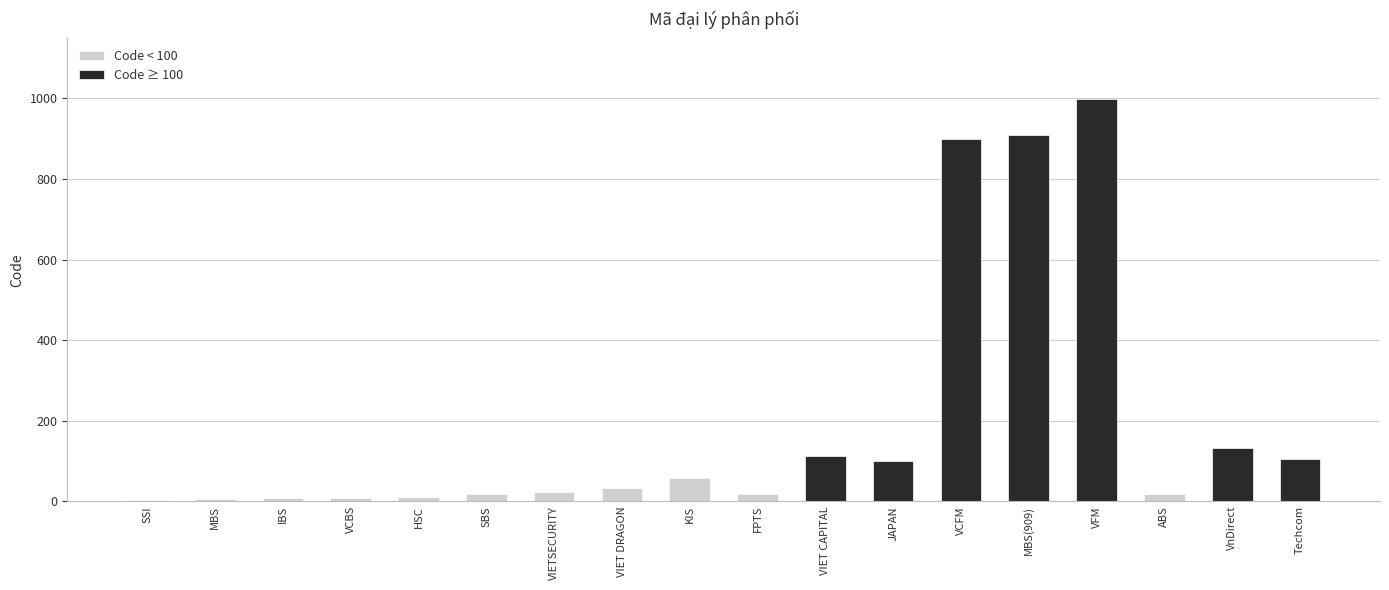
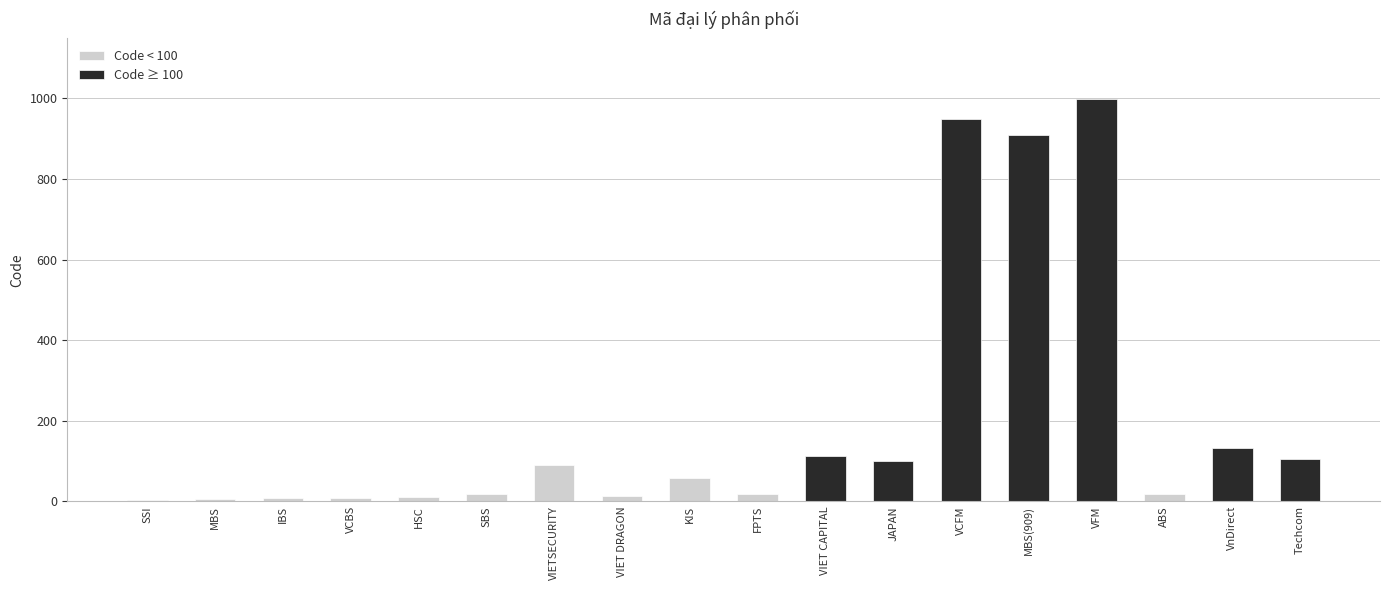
  {
    "Code < 100": {
      "IBS": 10,
      "VCBS": 10,
      "HSC": 10,
      "SBS": 20,
-     "VIETSECURITY": 20,
-     "VIET DRAGON": 30,
+     "VIETSECURITY": 90,
+     "VIET DRAGON": 10,
      "KIS": 60,
      "FPTS": 20,
      "VIET CAPITAL": 0,
      "JAPAN": 0,
      "VCFM": 0,
      "MBS(909)": 0,
      "VFM": 0,
      "ABS": 20,
      "VnDirect": 0,
      "Techcom": 0
    },
    "Code ≥ 100": {
      "SSI": 0,
      "MBS": 0,
      "IBS": 0,
      "VCBS": 0,
      "HSC": 0,
      "SBS": 0,
      "VIETSECURITY": 0,
      "VIET DRAGON": 0,
      "KIS": 0,
      "FPTS": 0,
      "VIET CAPITAL": 110,
      "JAPAN": 100,
-     "VCFM": 900,
+     "VCFM": 950,
      "MBS(909)": 910,
      "VFM": 1000,
      "ABS": 0,
      "VnDirect": 130,
      "Techcom": 110
    }
  }
